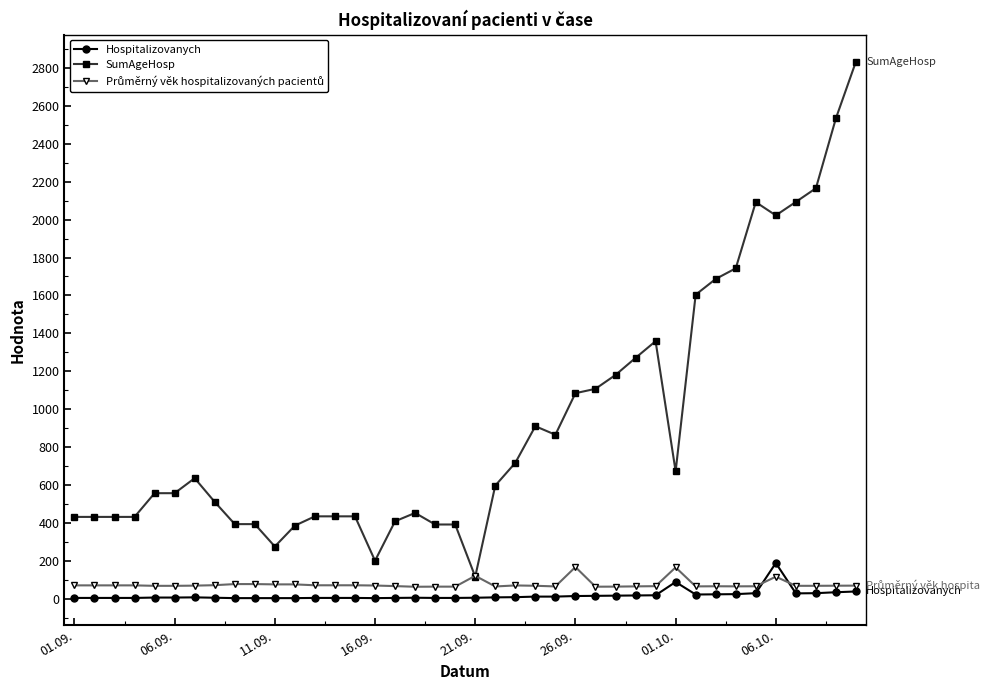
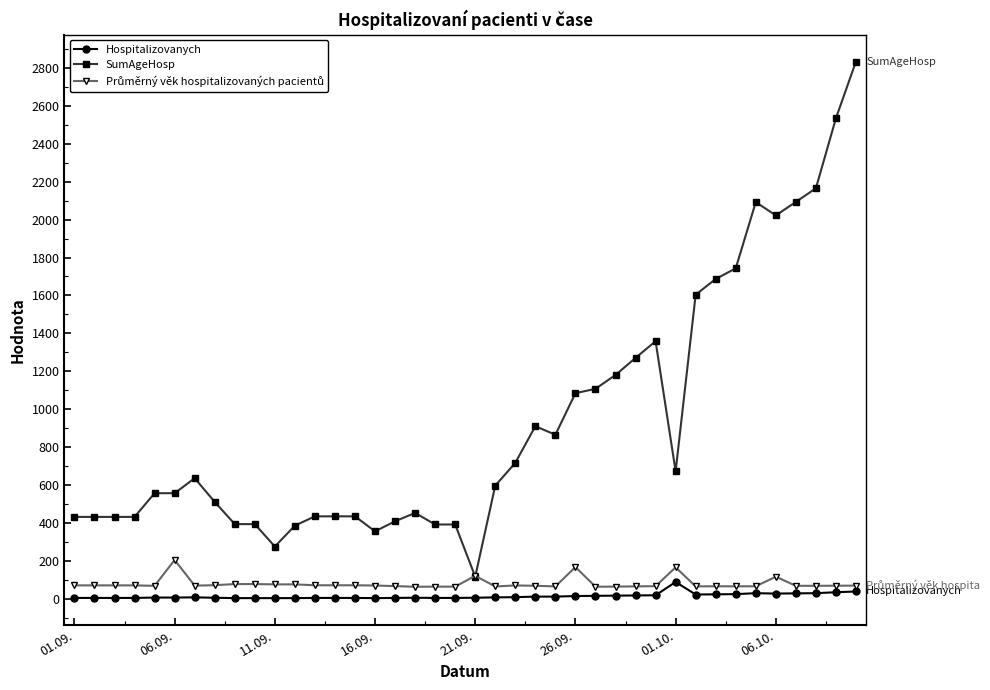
  {
    "Hospitalizovanych": {
      "01.09.": 10,
      "06.09.": 10,
      "11.09.": 10,
      "16.09.": 10,
      "21.09.": 10,
      "26.09.": 20,
      "01.10.": 90,
-     "06.10.": 190
+     "06.10.": 30
    },
    "SumAgeHosp": {
      "01.09.": 430,
      "06.09.": 560,
      "11.09.": 280,
-     "16.09.": 200,
+     "16.09.": 360,
      "26.09.": 1090,
      "01.10.": 670,
      "06.10.": 2020
    },
    "Průměrný věk hospitalizovaných pacientů": {
      "01.09.": 70,
-     "06.09.": 70,
+     "06.09.": 210,
      "11.09.": 80,
      "16.09.": 70,
      "26.09.": 170,
      "01.10.": 170,
      "06.10.": 120
    }
  }
